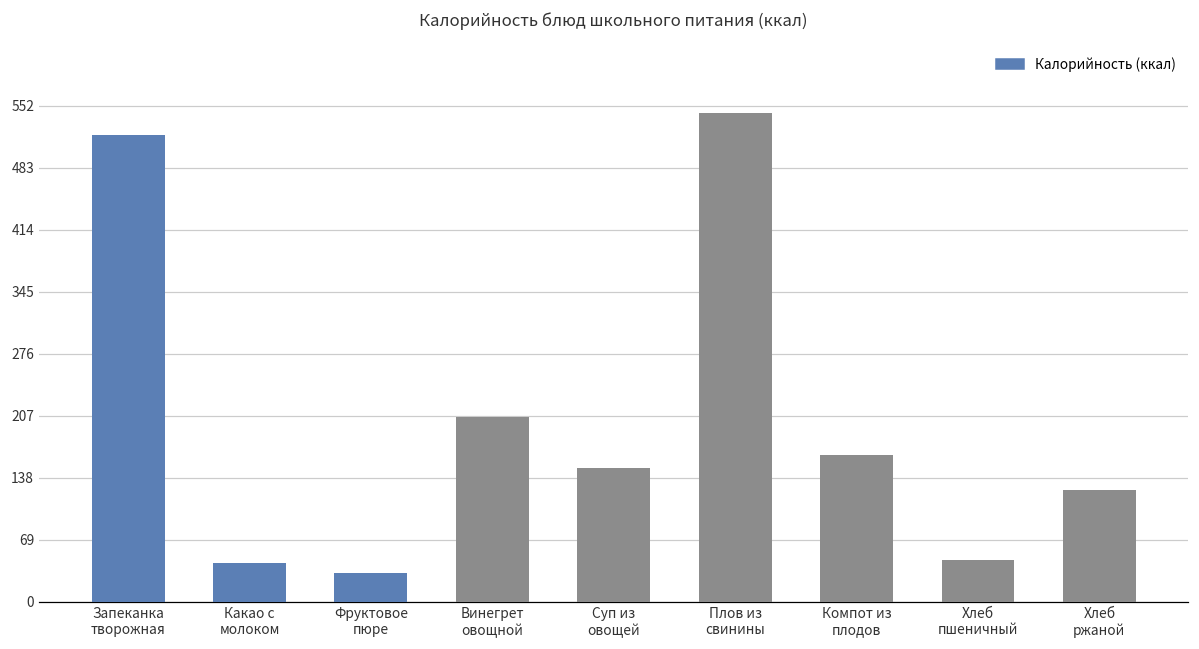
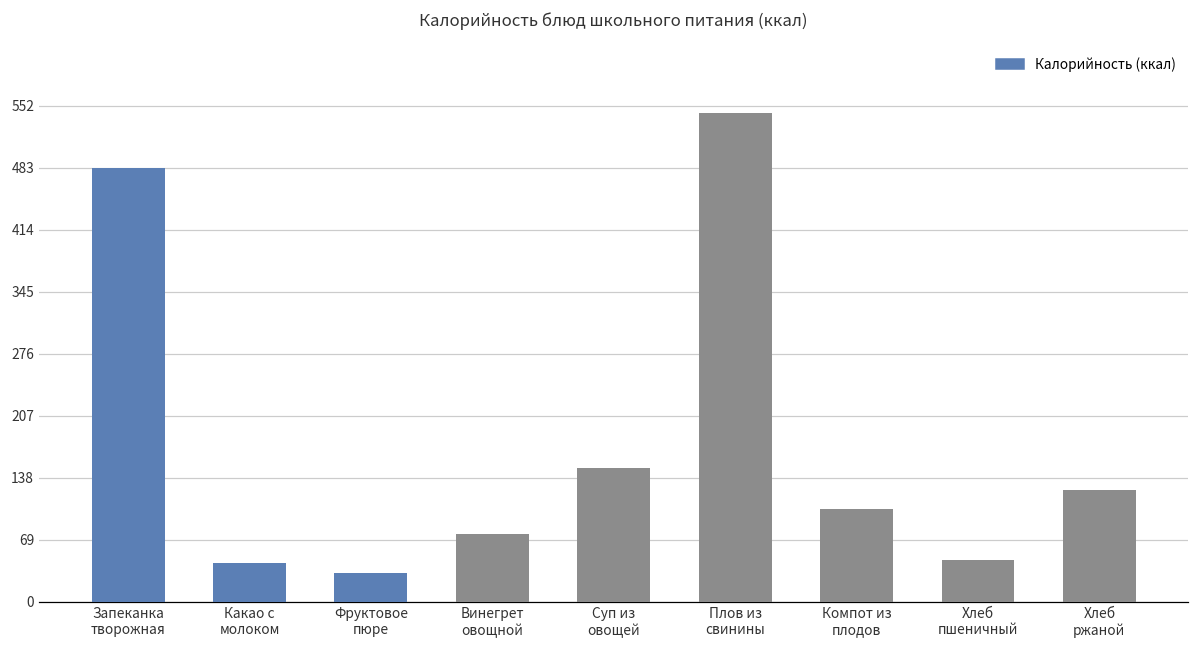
  {
-   "Запеканка творожная": 520,
+   "Запеканка творожная": 480,
    "Какао с молоком": 40,
    "Фруктовое пюре": 30,
-   "Винегрет овощной": 210,
+   "Винегрет овощной": 80,
    "Суп из овощей": 150,
    "Плов из свинины": 540,
-   "Компот из плодов": 160,
+   "Компот из плодов": 100,
    "Хлеб пшеничный": 50,
    "Хлеб ржаной": 120
  }
